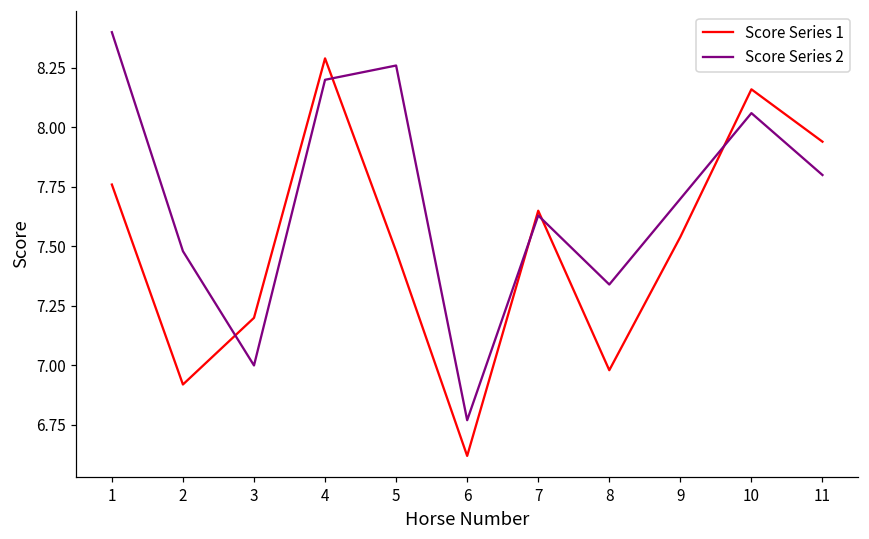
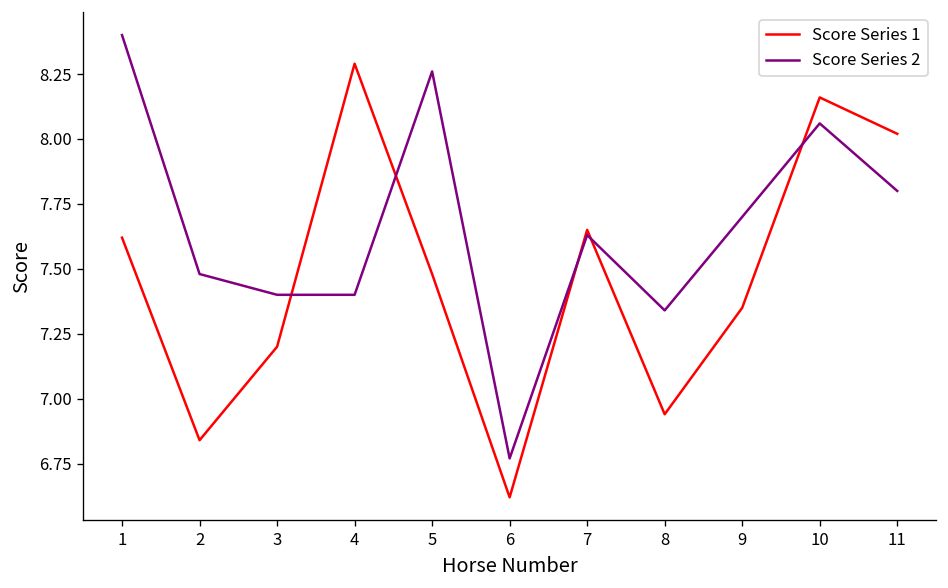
  {
    "Score Series 1": {
-     "1": 7.76,
-     "2": 6.92,
+     "1": 7.62,
+     "2": 6.84,
      "3": 7.20,
      "4": 8.29,
      "5": 7.48,
      "6": 6.62,
      "7": 7.65,
-     "8": 6.98,
-     "9": 7.54,
+     "8": 6.94,
+     "9": 7.35,
      "10": 8.16,
-     "11": 7.94
+     "11": 8.02
    },
    "Score Series 2": {
      "1": 8.4,
      "2": 7.48,
-     "3": 7.0,
-     "4": 8.2,
+     "3": 7.4,
+     "4": 7.4,
      "5": 8.26,
      "6": 6.77,
      "7": 7.63,
      "8": 7.34,
      "9": 7.7,
      "10": 8.06,
      "11": 7.8
    }
  }
